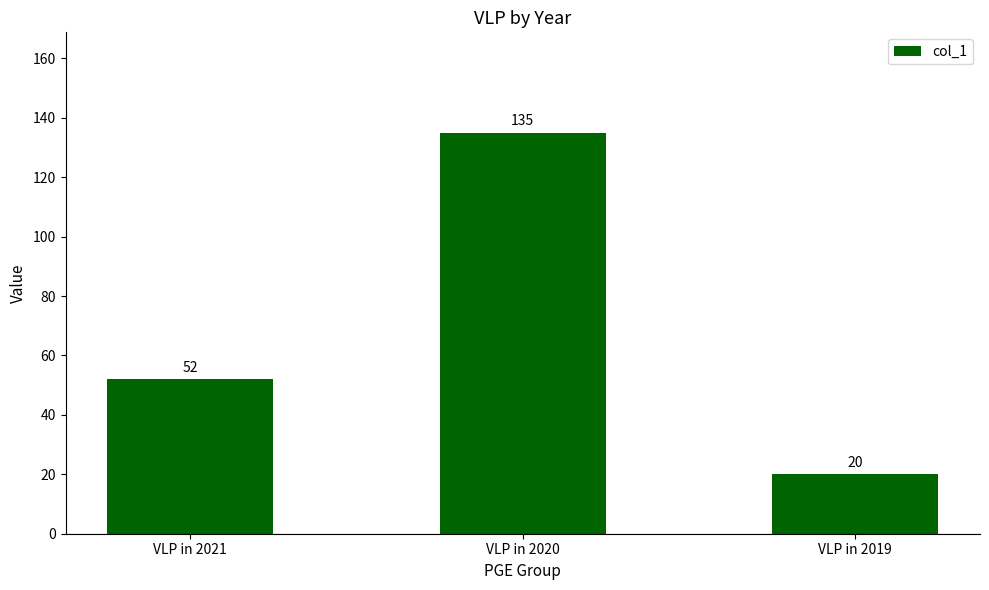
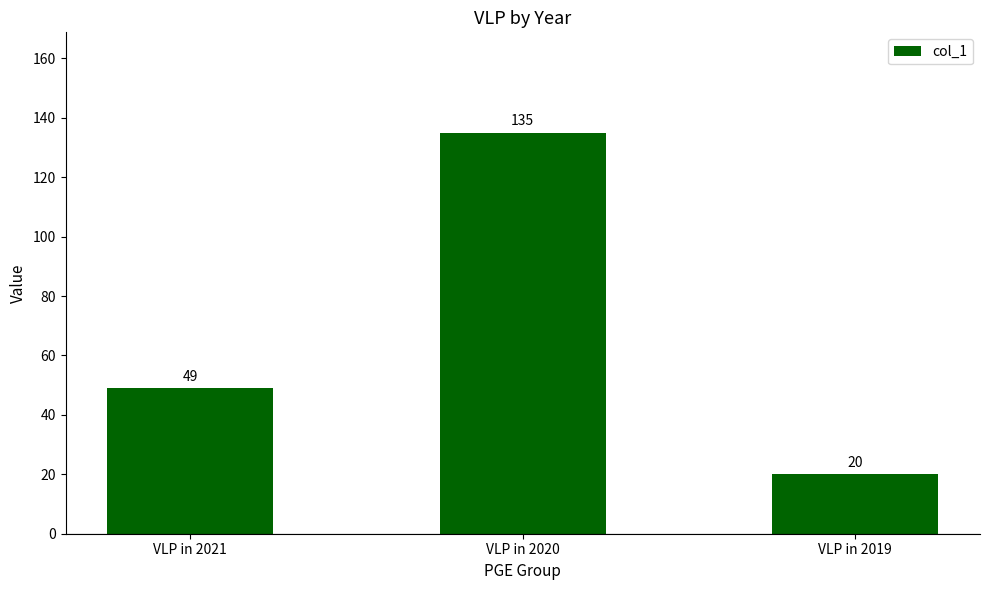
  {
-   "VLP in 2021": 52,
+   "VLP in 2021": 49,
    "VLP in 2020": 135,
    "VLP in 2019": 20
  }
